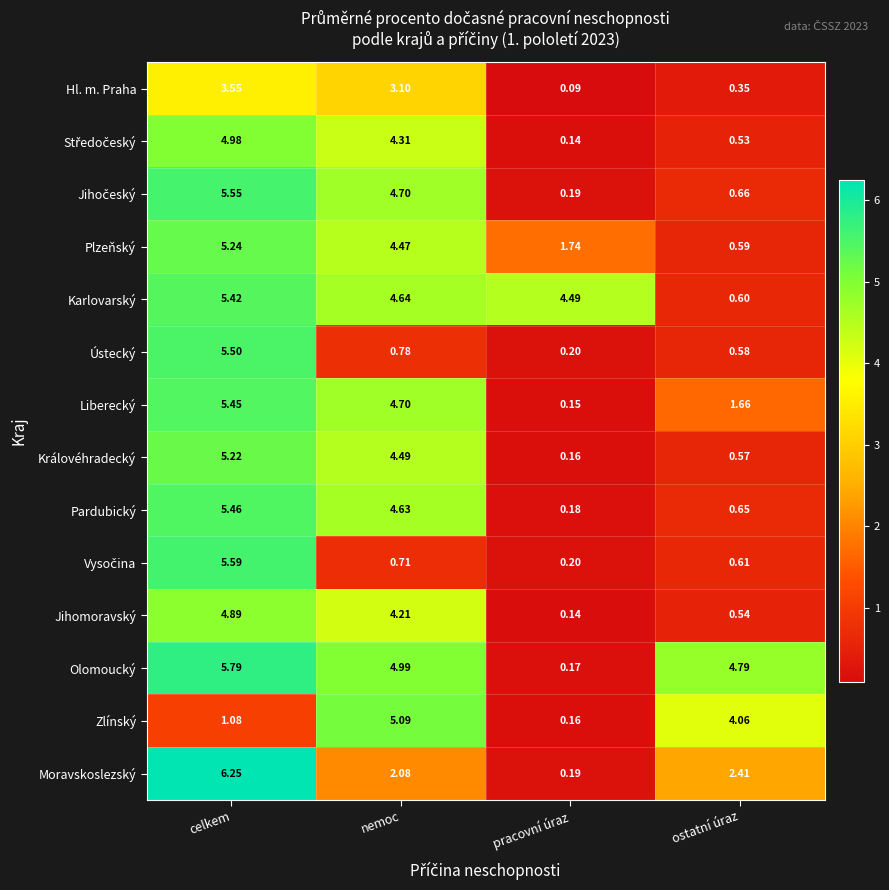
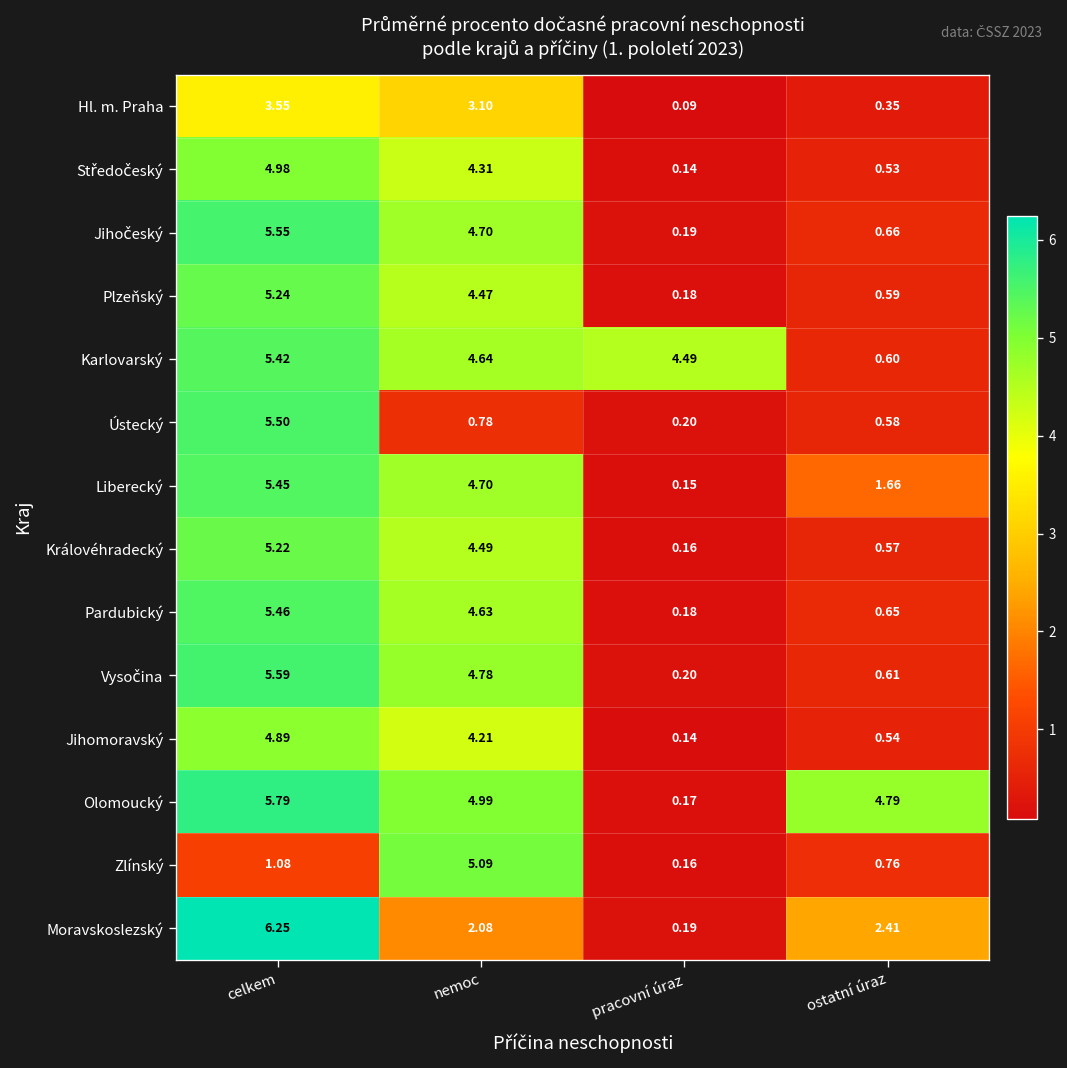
  {
    "Hl. m. Praha": {
      "celkem": 3.55,
      "nemoc": 3.10,
      "pracovní úraz": 0.09,
      "ostatní úraz": 0.35
    },
    "Středočeský": {
      "celkem": 4.98,
      "nemoc": 4.31,
      "pracovní úraz": 0.14,
      "ostatní úraz": 0.53
    },
    "Jihočeský": {
      "celkem": 5.55,
      "nemoc": 4.70,
      "pracovní úraz": 0.19,
      "ostatní úraz": 0.66
    },
    "Plzeňský": {
      "celkem": 5.24,
      "nemoc": 4.47,
-     "pracovní úraz": 1.74,
+     "pracovní úraz": 0.18,
      "ostatní úraz": 0.59
    },
    "Karlovarský": {
      "celkem": 5.42,
      "nemoc": 4.64,
      "pracovní úraz": 4.49,
      "ostatní úraz": 0.60
    },
    "Ústecký": {
      "celkem": 5.50,
      "nemoc": 0.78,
      "pracovní úraz": 0.20,
      "ostatní úraz": 0.58
    },
    "Liberecký": {
      "celkem": 5.45,
      "nemoc": 4.70,
      "pracovní úraz": 0.15,
      "ostatní úraz": 1.66
    },
    "Královéhradecký": {
      "celkem": 5.22,
      "nemoc": 4.49,
      "pracovní úraz": 0.16,
      "ostatní úraz": 0.57
    },
    "Pardubický": {
      "celkem": 5.46,
      "nemoc": 4.63,
      "pracovní úraz": 0.18,
      "ostatní úraz": 0.65
    },
    "Vysočina": {
      "celkem": 5.59,
-     "nemoc": 0.71,
+     "nemoc": 4.78,
      "pracovní úraz": 0.20,
      "ostatní úraz": 0.61
    },
    "Jihomoravský": {
      "celkem": 4.89,
      "nemoc": 4.21,
      "pracovní úraz": 0.14,
      "ostatní úraz": 0.54
    },
    "Olomoucký": {
      "celkem": 5.79,
      "nemoc": 4.99,
      "pracovní úraz": 0.17,
      "ostatní úraz": 4.79
    },
    "Zlínský": {
      "celkem": 1.08,
      "nemoc": 5.09,
      "pracovní úraz": 0.16,
-     "ostatní úraz": 4.06
+     "ostatní úraz": 0.76
    },
    "Moravskoslezský": {
      "celkem": 6.25,
      "nemoc": 2.08,
      "pracovní úraz": 0.19,
      "ostatní úraz": 2.41
    }
  }
